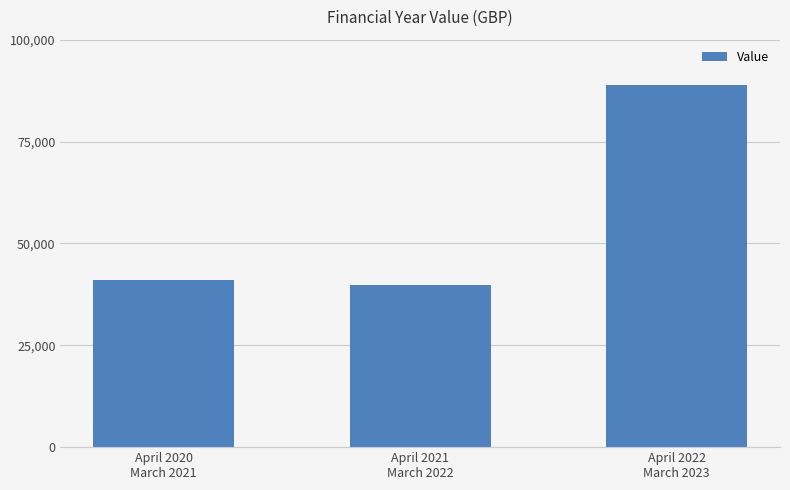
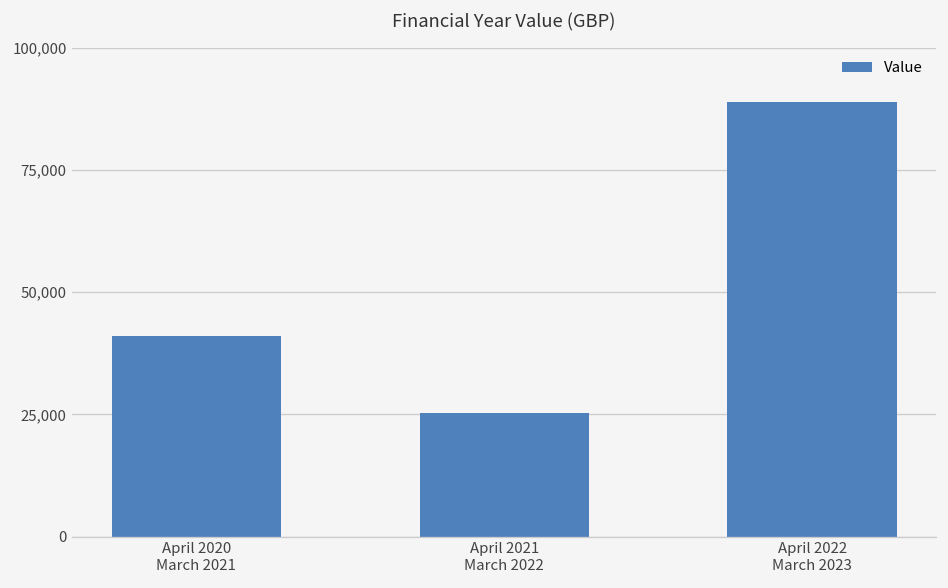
  {
    "April 2020 March 2021": "41,000",
-   "April 2021 March 2022": "40,000",
+   "April 2021 March 2022": "25,000",
    "April 2022 March 2023": "89,000"
  }
